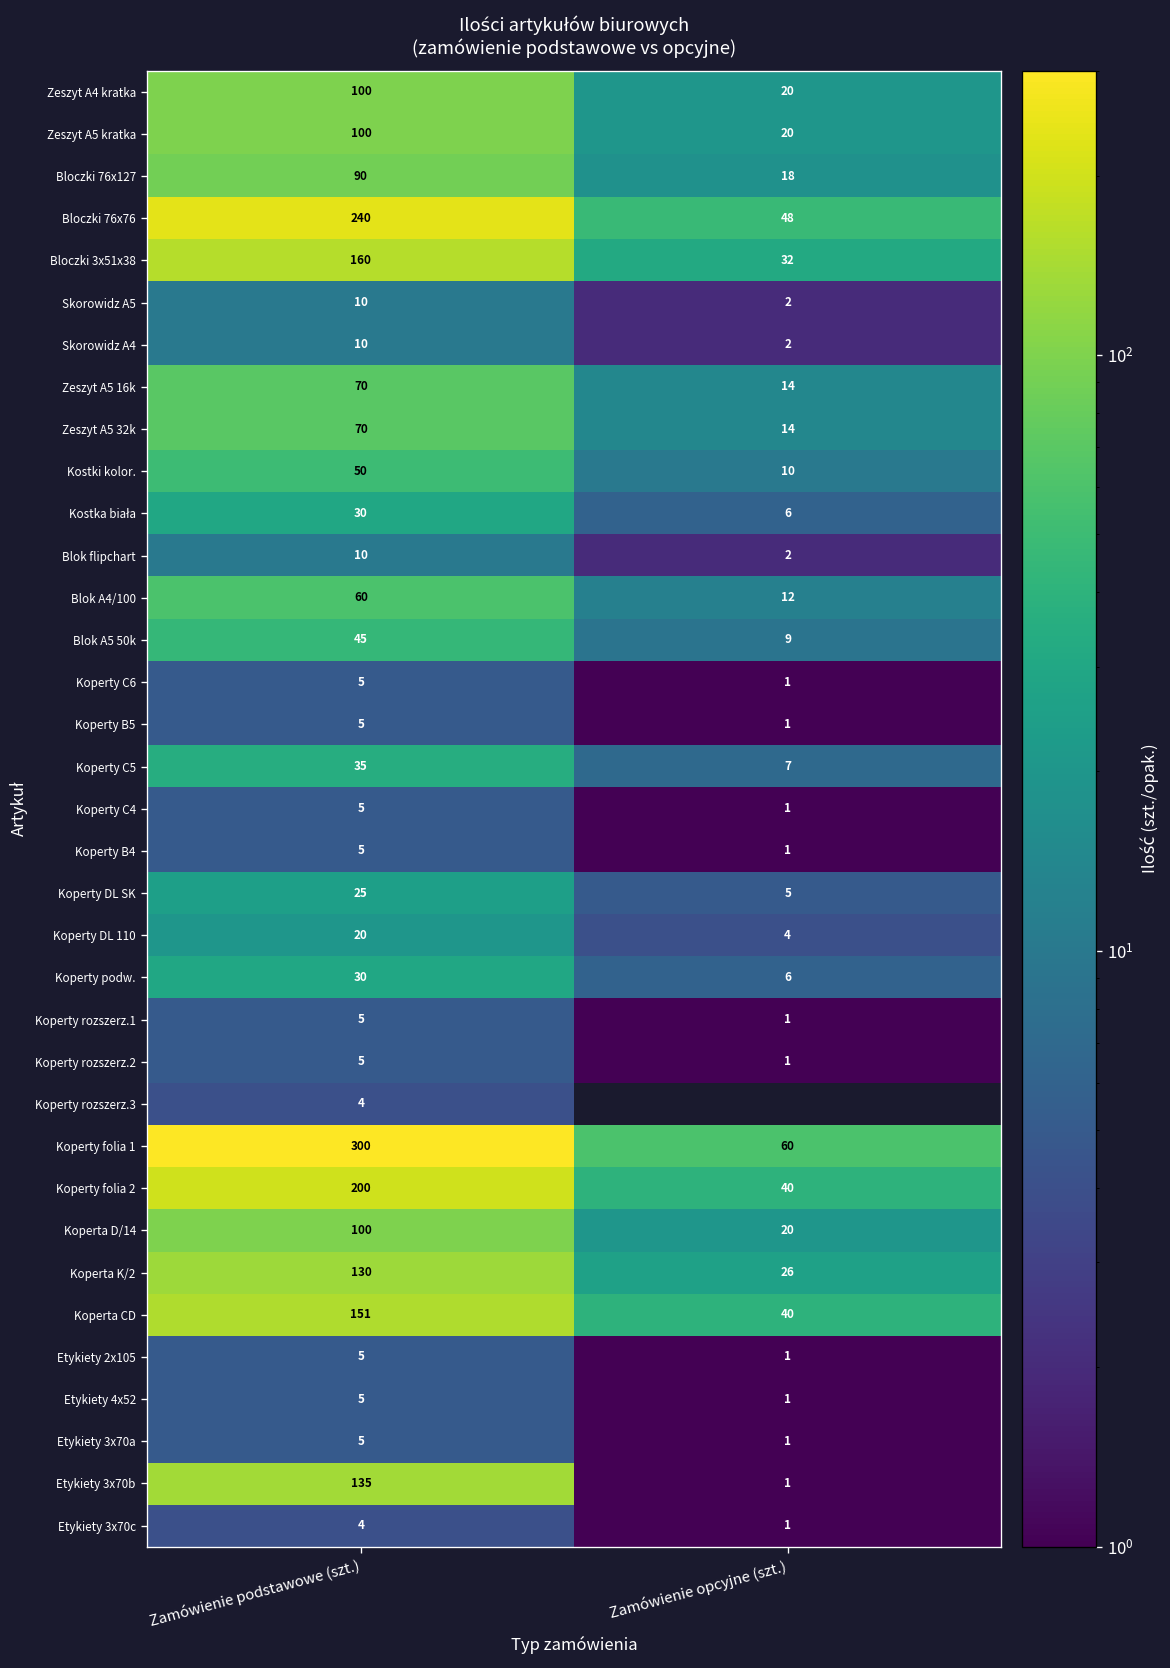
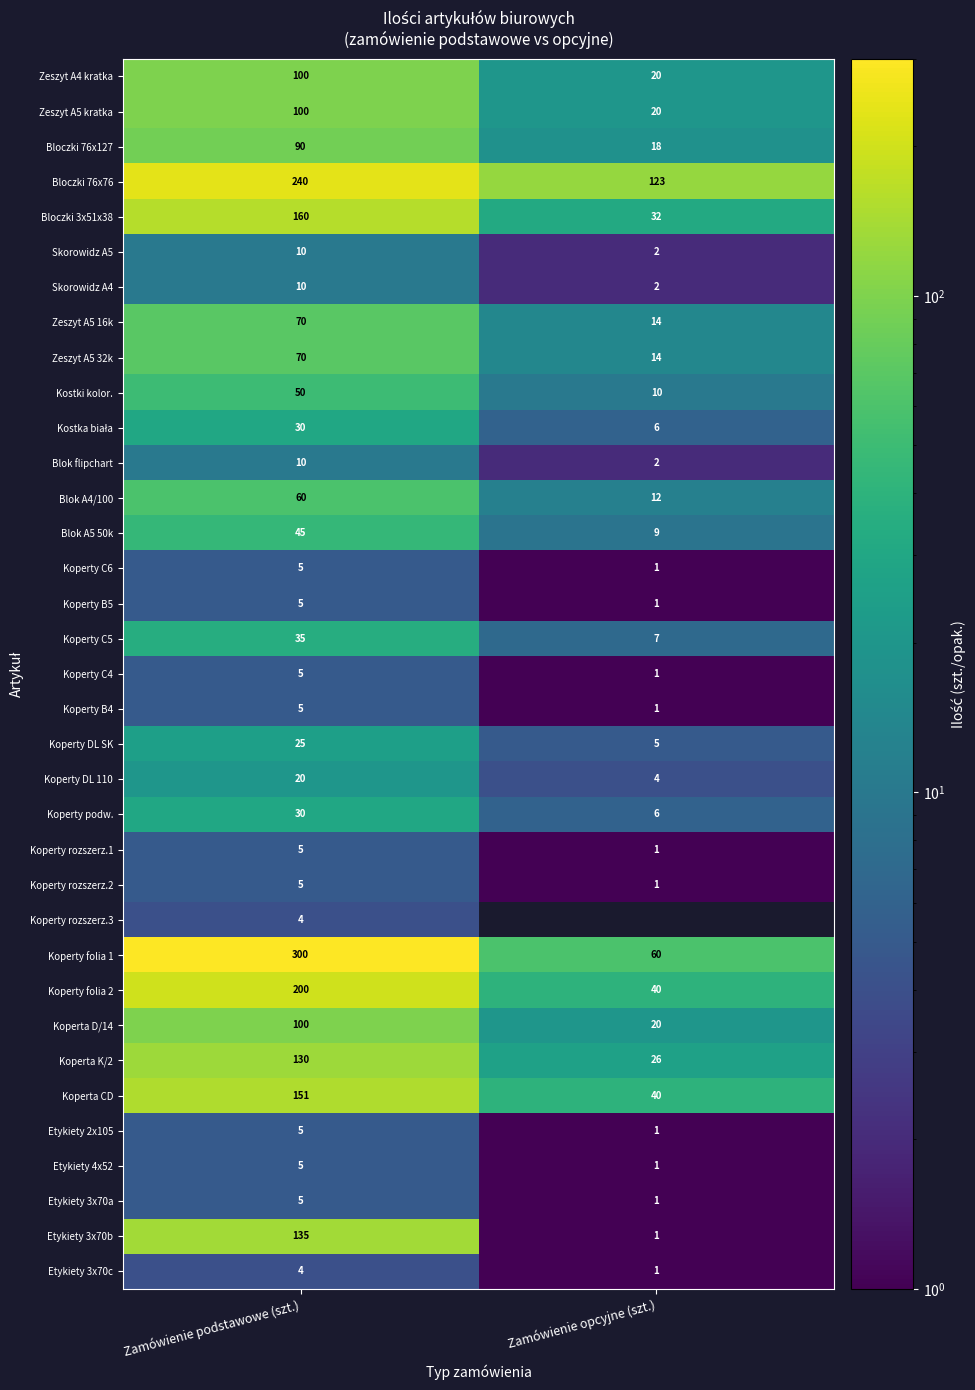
  {
    "Zeszyt A4 kratka": {
      "Zamówienie podstawowe (szt.)": 100,
      "Zamówienie opcyjne (szt.)": 20
    },
    "Zeszyt A5 kratka": {
      "Zamówienie podstawowe (szt.)": 100,
      "Zamówienie opcyjne (szt.)": 20
    },
    "Bloczki 76x127": {
      "Zamówienie podstawowe (szt.)": 90,
      "Zamówienie opcyjne (szt.)": 18
    },
    "Bloczki 76x76": {
      "Zamówienie podstawowe (szt.)": 240,
-     "Zamówienie opcyjne (szt.)": 48
+     "Zamówienie opcyjne (szt.)": 123
    },
    "Bloczki 3x51x38": {
      "Zamówienie podstawowe (szt.)": 160,
      "Zamówienie opcyjne (szt.)": 32
    },
    "Skorowidz A5": {
      "Zamówienie podstawowe (szt.)": 10,
      "Zamówienie opcyjne (szt.)": 2
    },
    "Skorowidz A4": {
      "Zamówienie podstawowe (szt.)": 10,
      "Zamówienie opcyjne (szt.)": 2
    },
    "Zeszyt A5 16k": {
      "Zamówienie podstawowe (szt.)": 70,
      "Zamówienie opcyjne (szt.)": 14
    },
    "Zeszyt A5 32k": {
      "Zamówienie podstawowe (szt.)": 70,
      "Zamówienie opcyjne (szt.)": 14
    },
    "Kostki kolor.": {
      "Zamówienie podstawowe (szt.)": 50,
      "Zamówienie opcyjne (szt.)": 10
    },
    "Kostka biała": {
      "Zamówienie podstawowe (szt.)": 30,
      "Zamówienie opcyjne (szt.)": 6
    },
    "Blok flipchart": {
      "Zamówienie podstawowe (szt.)": 10,
      "Zamówienie opcyjne (szt.)": 2
    },
    "Blok A4/100": {
      "Zamówienie podstawowe (szt.)": 60,
      "Zamówienie opcyjne (szt.)": 12
    },
    "Blok A5 50k": {
      "Zamówienie podstawowe (szt.)": 45,
      "Zamówienie opcyjne (szt.)": 9
    },
    "Koperty C6": {
      "Zamówienie podstawowe (szt.)": 5,
      "Zamówienie opcyjne (szt.)": 1
    },
    "Koperty B5": {
      "Zamówienie podstawowe (szt.)": 5,
      "Zamówienie opcyjne (szt.)": 1
    },
    "Koperty C5": {
      "Zamówienie podstawowe (szt.)": 35,
      "Zamówienie opcyjne (szt.)": 7
    },
    "Koperty C4": {
      "Zamówienie podstawowe (szt.)": 5,
      "Zamówienie opcyjne (szt.)": 1
    },
    "Koperty B4": {
      "Zamówienie podstawowe (szt.)": 5,
      "Zamówienie opcyjne (szt.)": 1
    },
    "Koperty DL SK": {
      "Zamówienie podstawowe (szt.)": 25,
      "Zamówienie opcyjne (szt.)": 5
    },
    "Koperty DL 110": {
      "Zamówienie podstawowe (szt.)": 20,
      "Zamówienie opcyjne (szt.)": 4
    },
    "Koperty podw.": {
      "Zamówienie podstawowe (szt.)": 30,
      "Zamówienie opcyjne (szt.)": 6
    },
    "Koperty rozszerz.1": {
      "Zamówienie podstawowe (szt.)": 5,
      "Zamówienie opcyjne (szt.)": 1
    },
    "Koperty rozszerz.2": {
      "Zamówienie podstawowe (szt.)": 5,
      "Zamówienie opcyjne (szt.)": 1
    },
    "Koperty rozszerz.3": {
      "Zamówienie podstawowe (szt.)": 4
    },
    "Koperty folia 1": {
      "Zamówienie podstawowe (szt.)": 300,
      "Zamówienie opcyjne (szt.)": 60
    },
    "Koperty folia 2": {
      "Zamówienie podstawowe (szt.)": 200,
      "Zamówienie opcyjne (szt.)": 40
    },
    "Koperta D/14": {
      "Zamówienie podstawowe (szt.)": 100,
      "Zamówienie opcyjne (szt.)": 20
    },
    "Koperta K/2": {
      "Zamówienie podstawowe (szt.)": 130,
      "Zamówienie opcyjne (szt.)": 26
    },
    "Koperta CD": {
      "Zamówienie podstawowe (szt.)": 151,
      "Zamówienie opcyjne (szt.)": 40
    },
    "Etykiety 2x105": {
      "Zamówienie podstawowe (szt.)": 5,
      "Zamówienie opcyjne (szt.)": 1
    },
    "Etykiety 4x52": {
      "Zamówienie podstawowe (szt.)": 5,
      "Zamówienie opcyjne (szt.)": 1
    },
    "Etykiety 3x70a": {
      "Zamówienie podstawowe (szt.)": 5,
      "Zamówienie opcyjne (szt.)": 1
    },
    "Etykiety 3x70b": {
      "Zamówienie podstawowe (szt.)": 135,
      "Zamówienie opcyjne (szt.)": 1
    },
    "Etykiety 3x70c": {
      "Zamówienie podstawowe (szt.)": 4,
      "Zamówienie opcyjne (szt.)": 1
    }
  }
